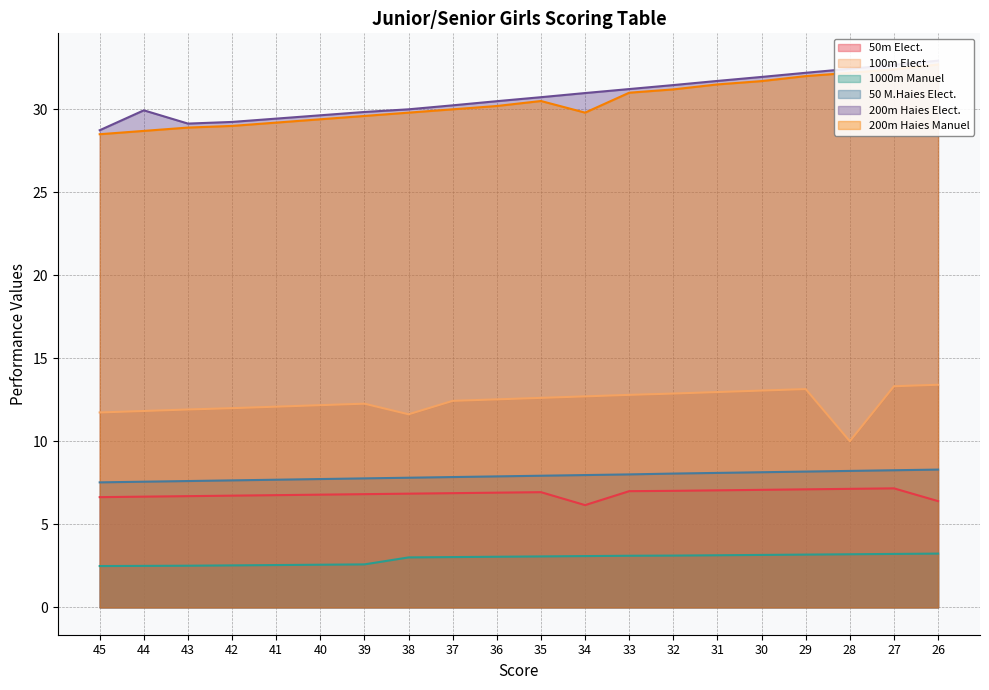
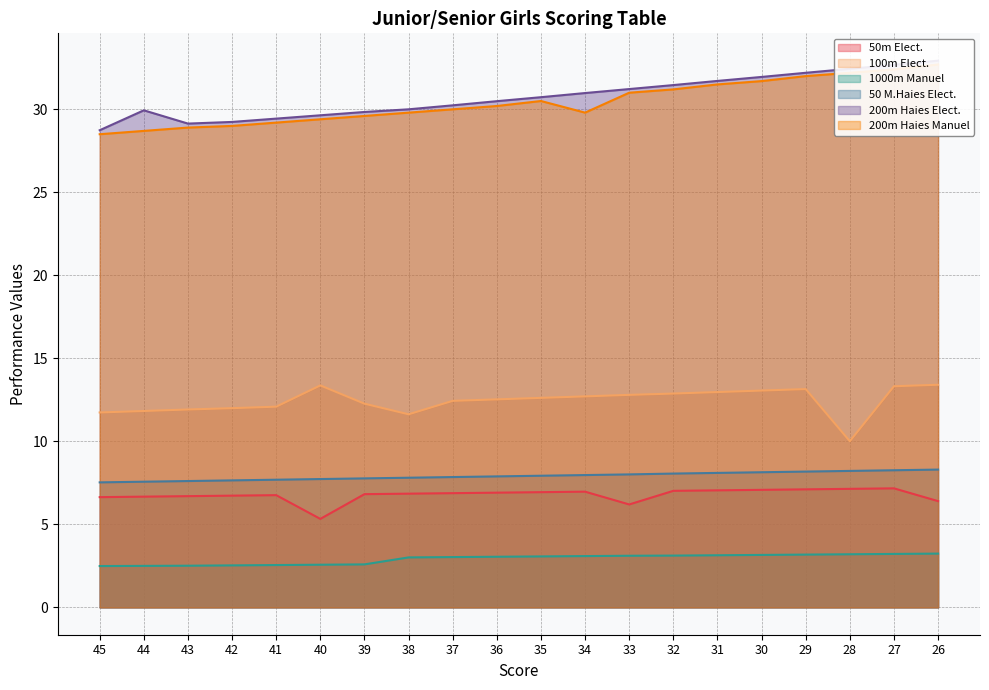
  {
    "50m Elect.": {
      "45": 6.6,
      "44": 6.7,
      "43": 6.7,
      "42": 6.7,
      "41": 6.8,
-     "40": 6.8,
+     "40": 5.3,
      "39": 6.8,
      "38": 6.9,
      "37": 6.9,
      "36": 6.9,
      "35": 6.9,
-     "34": 6.2,
-     "33": 7.0,
+     "34": 7.0,
+     "33": 6.2,
      "32": 7.0,
      "31": 7.1,
      "30": 7.1,
      "29": 7.1,
      "28": 7.1,
      "27": 7.2,
      "26": 6.4
    },
    "100m Elect.": {
      "45": 11.7,
      "44": 11.8,
      "43": 11.9,
      "42": 12.0,
      "41": 12.1,
-     "40": 12.2,
+     "40": 13.4,
      "39": 12.3,
      "38": 11.6,
      "37": 12.4,
      "36": 12.5,
      "35": 12.6,
      "34": 12.7,
      "33": 12.8,
      "32": 12.9,
      "31": 13.0,
      "30": 13.1,
      "29": 13.2,
      "28": 10.0,
      "27": 13.3,
      "26": 13.4
    },
    "200m Haies Manuel": {
      "45": 28.5,
      "44": 28.7,
      "43": 28.9,
      "42": 29.0,
      "41": 29.2,
      "40": 29.4,
      "39": 29.6,
      "38": 29.8,
      "37": 30.0,
      "36": 30.2,
      "35": 30.5,
      "34": 29.8,
      "33": 31.0,
      "32": 31.2,
      "31": 31.5,
      "30": 31.7,
      "29": 32.0
    }
  }
